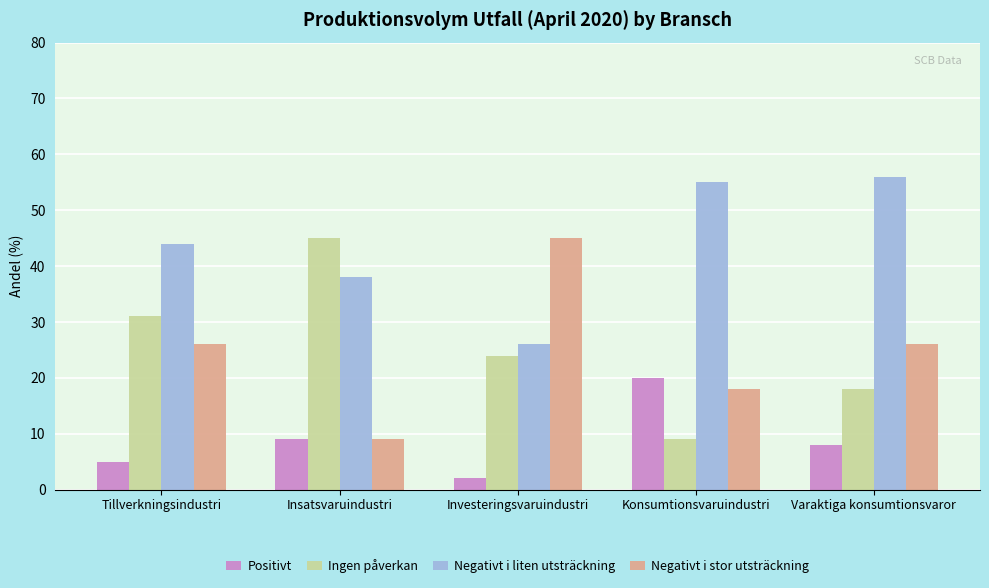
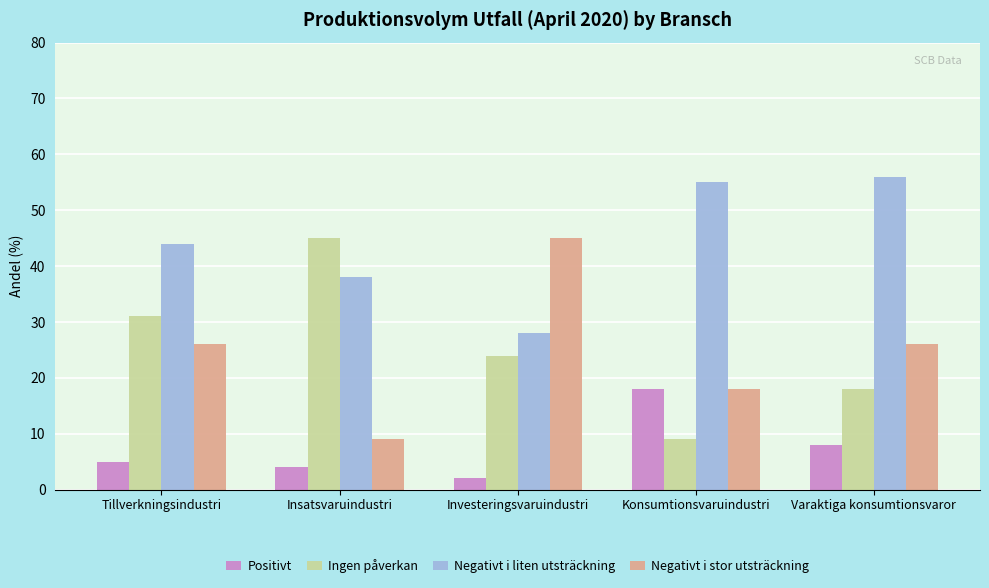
  {
    "Positivt": {
      "Tillverkningsindustri": 5,
-     "Insatsvaruindustri": 9,
+     "Insatsvaruindustri": 4,
      "Investeringsvaruindustri": 2,
-     "Konsumtionsvaruindustri": 20,
+     "Konsumtionsvaruindustri": 18,
      "Varaktiga konsumtionsvaror": 8
    },
    "Negativt i liten utsträckning": {
      "Tillverkningsindustri": 44,
      "Insatsvaruindustri": 38,
-     "Investeringsvaruindustri": 26,
+     "Investeringsvaruindustri": 28,
      "Konsumtionsvaruindustri": 55,
      "Varaktiga konsumtionsvaror": 56
    }
  }
